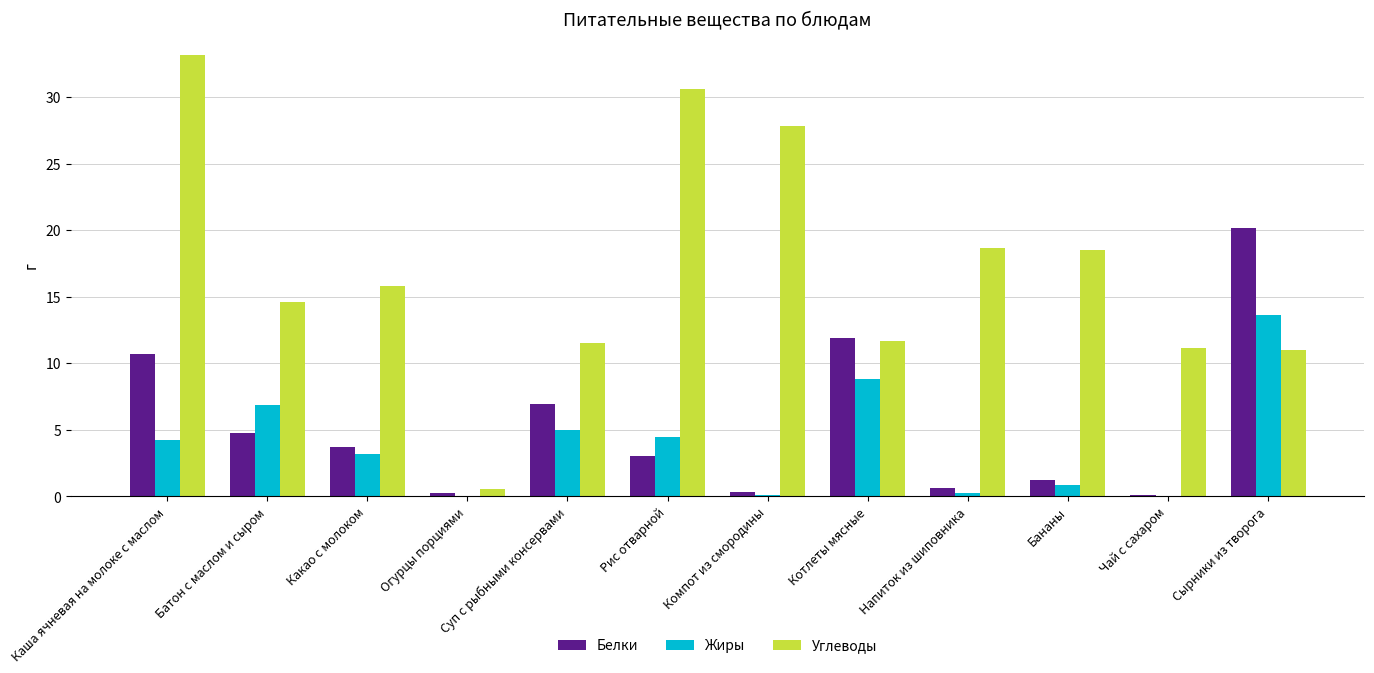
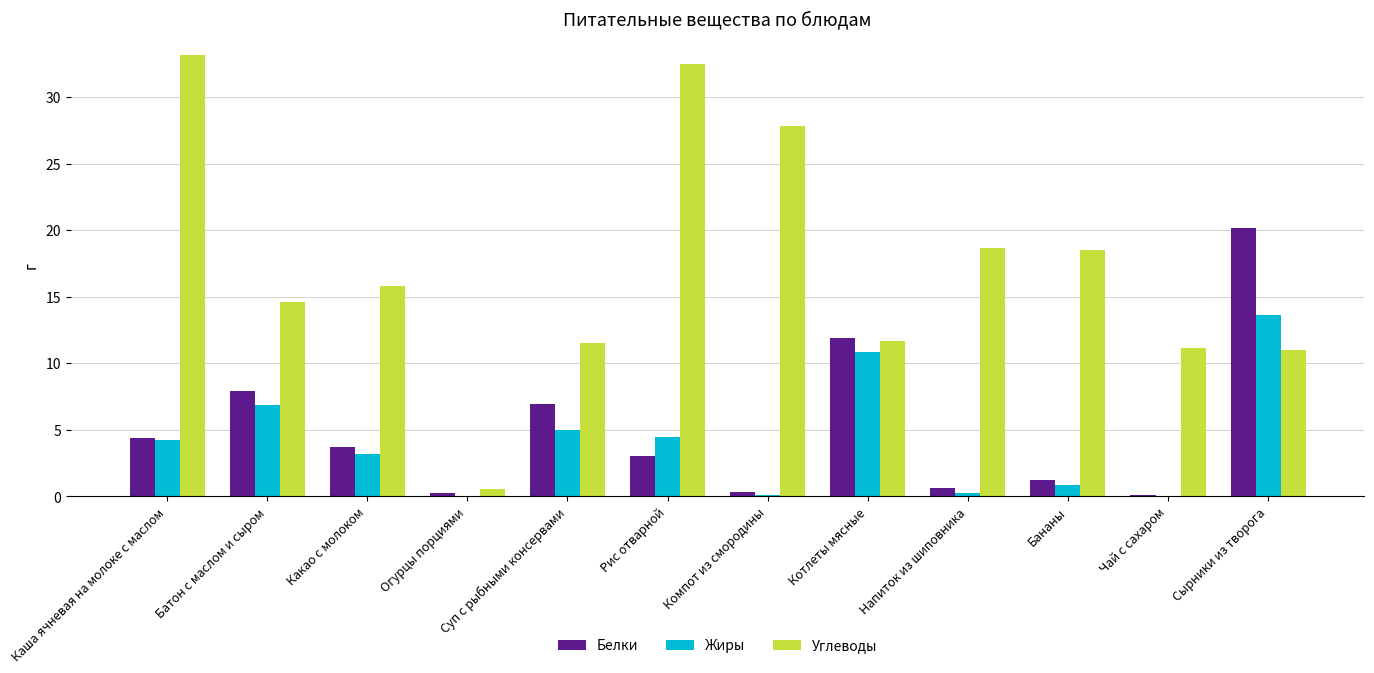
  {
    "Белки": {
-     "Каша ячневая на молоке с маслом": 10.7,
-     "Батон с маслом и сыром": 4.7,
+     "Каша ячневая на молоке с маслом": 4.4,
+     "Батон с маслом и сыром": 7.9,
      "Какао с молоком": 3.7,
      "Огурцы порциями": 0.2,
      "Суп с рыбными консервами": 6.9,
      "Рис отварной": 3.0,
      "Компот из смородины": 0.3,
      "Котлеты мясные": 11.9,
      "Напиток из шиповника": 0.6,
      "Бананы": 1.2,
      "Сырники из творога": 20.1
    },
    "Жиры": {
      "Каша ячневая на молоке с маслом": 4.2,
      "Батон с маслом и сыром": 6.9,
      "Какао с молоком": 3.2,
      "Суп с рыбными консервами": 5.0,
      "Рис отварной": 4.5,
-     "Котлеты мясные": 8.8,
+     "Котлеты мясные": 10.8,
      "Напиток из шиповника": 0.3,
      "Бананы": 0.8,
      "Сырники из творога": 13.6
    },
    "Углеводы": {
      "Каша ячневая на молоке с маслом": 33.2,
      "Батон с маслом и сыром": 14.6,
      "Какао с молоком": 15.8,
      "Огурцы порциями": 0.6,
      "Суп с рыбными консервами": 11.5,
-     "Рис отварной": 30.6,
+     "Рис отварной": 32.4,
      "Компот из смородины": 27.8,
      "Котлеты мясные": 11.6,
      "Напиток из шиповника": 18.7,
      "Бананы": 18.5,
      "Чай с сахаром": 11.1,
      "Сырники из творога": 11.0
    }
  }
